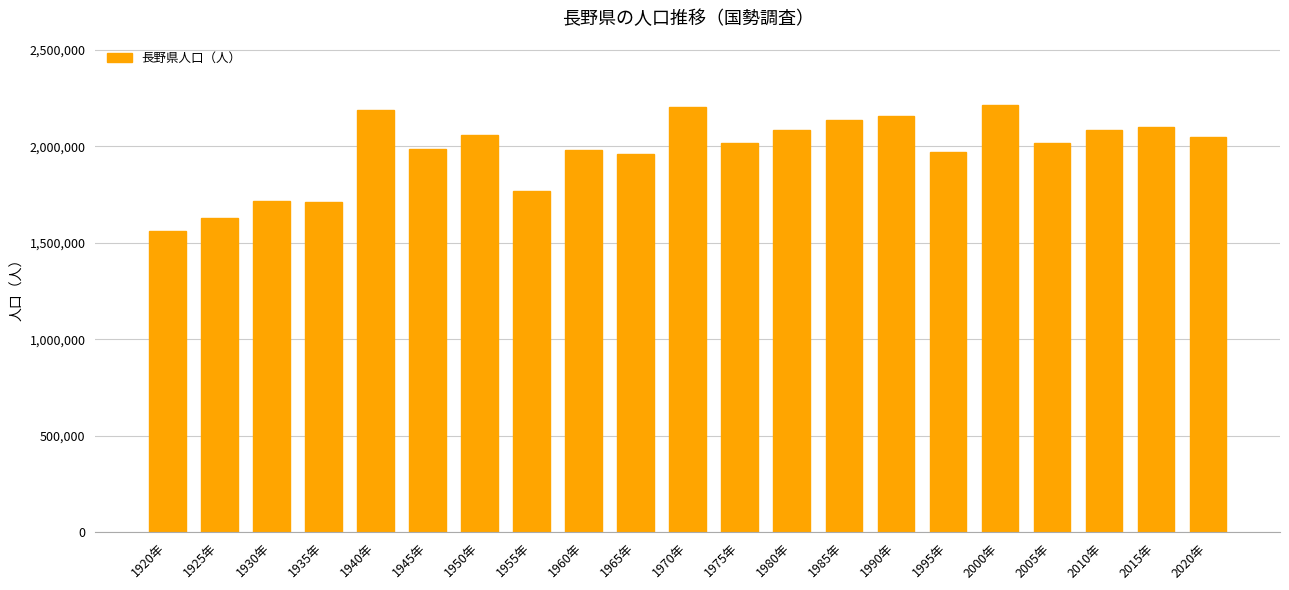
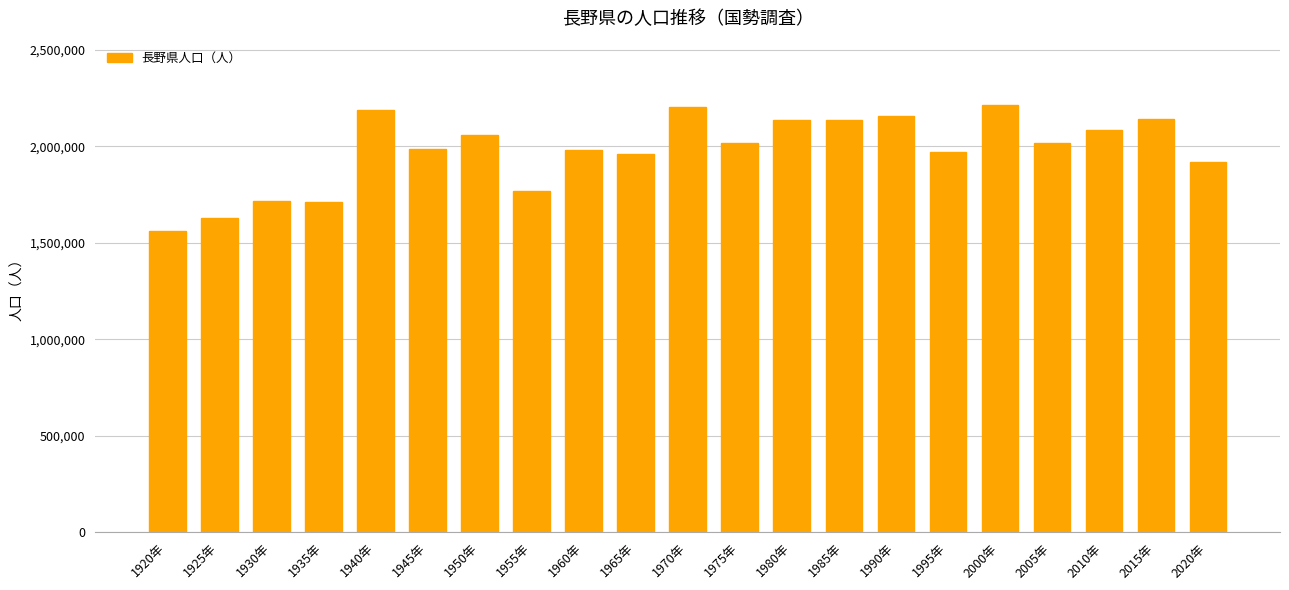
  {
    "1920年": "1,560,000",
    "1925年": "1,630,000",
    "1930年": "1,720,000",
    "1935年": "1,710,000",
    "1940年": "2,190,000",
    "1945年": "1,980,000",
    "1950年": "2,060,000",
    "1955年": "1,770,000",
    "1960年": "1,980,000",
    "1965年": "1,960,000",
    "1970年": "2,200,000",
    "1975年": "2,020,000",
-   "1980年": "2,080,000",
+   "1980年": "2,140,000",
    "1985年": "2,140,000",
    "1990年": "2,160,000",
    "1995年": "1,970,000",
    "2000年": "2,220,000",
    "2005年": "2,020,000",
    "2010年": "2,090,000",
-   "2015年": "2,100,000",
-   "2020年": "2,050,000"
+   "2015年": "2,140,000",
+   "2020年": "1,920,000"
  }
